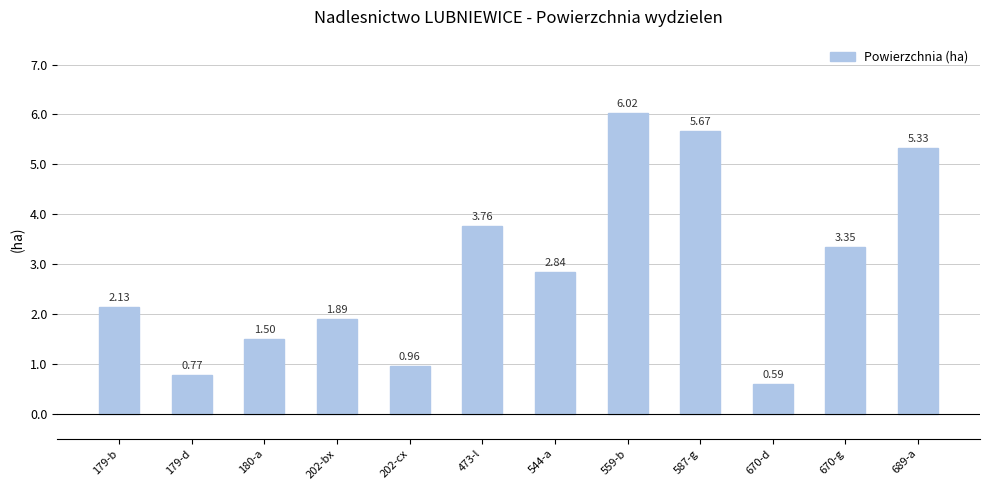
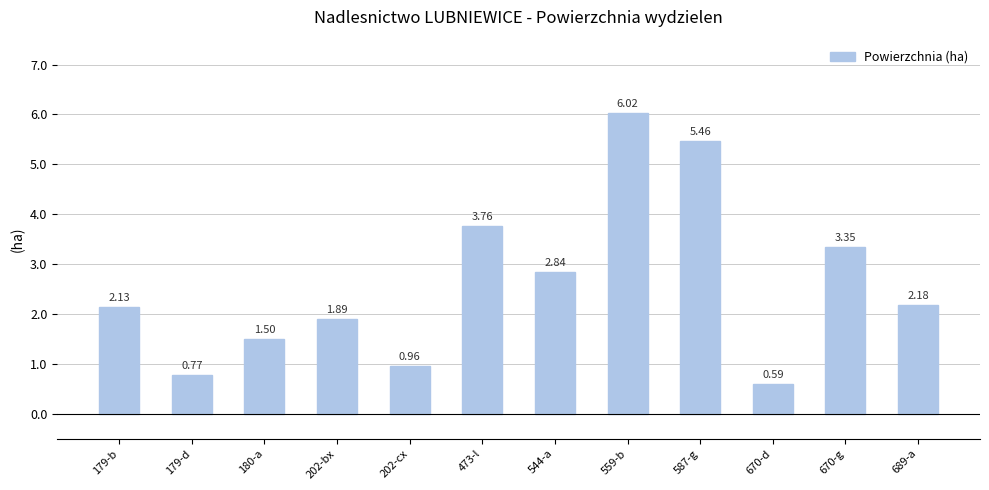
  {
    "179-b": 2.13,
    "179-d": 0.77,
    "180-a": 1.50,
    "202-bx": 1.89,
    "202-cx": 0.96,
    "473-l": 3.76,
    "544-a": 2.84,
    "559-b": 6.02,
-   "587-g": 5.67,
+   "587-g": 5.46,
    "670-d": 0.59,
    "670-g": 3.35,
-   "689-a": 5.33
+   "689-a": 2.18
  }
